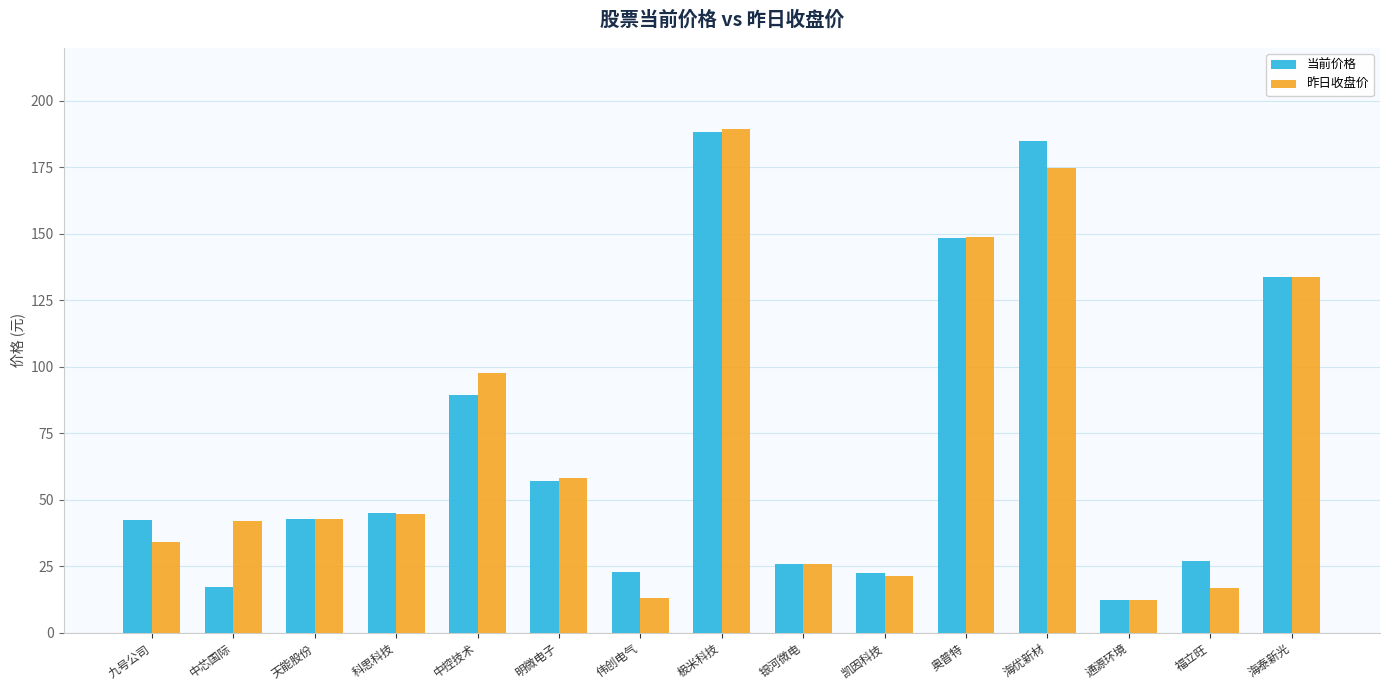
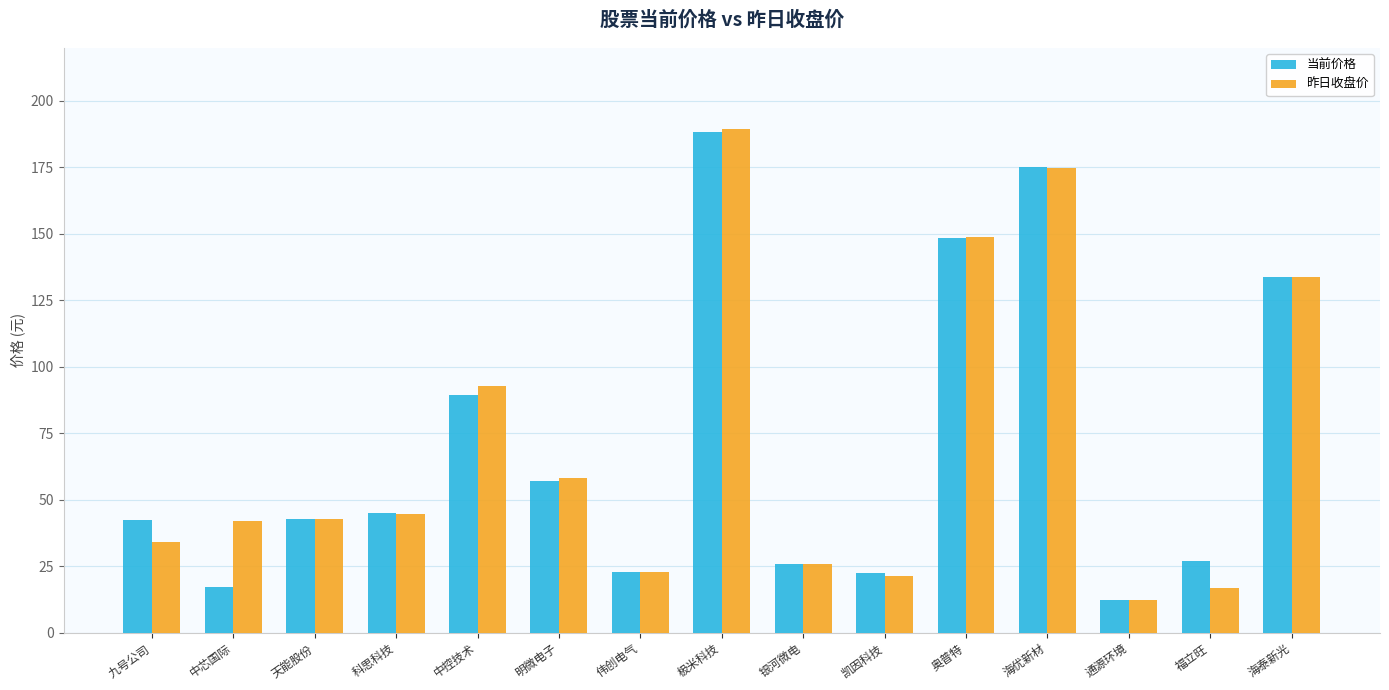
  {
    "当前价格": {
      "九号公司": 42,
      "中芯国际": 17,
      "天能股份": 43,
      "科思科技": 45,
      "中控技术": 89,
      "明微电子": 57,
      "伟创电气": 23,
      "极米科技": 188,
      "银河微电": 26,
      "凯因科技": 22,
      "奥普特": 148,
-     "海优新材": 185,
+     "海优新材": 175,
      "通源环境": 12,
      "福立旺": 27,
      "海泰新光": 134
    },
    "昨日收盘价": {
      "九号公司": 34,
      "中芯国际": 42,
      "天能股份": 43,
      "科思科技": 44,
-     "中控技术": 98,
+     "中控技术": 93,
      "明微电子": 58,
-     "伟创电气": 13,
+     "伟创电气": 23,
      "极米科技": 189,
      "银河微电": 26,
      "凯因科技": 21,
      "奥普特": 149,
      "海优新材": 175,
      "通源环境": 12,
      "福立旺": 17,
      "海泰新光": 134
    }
  }
